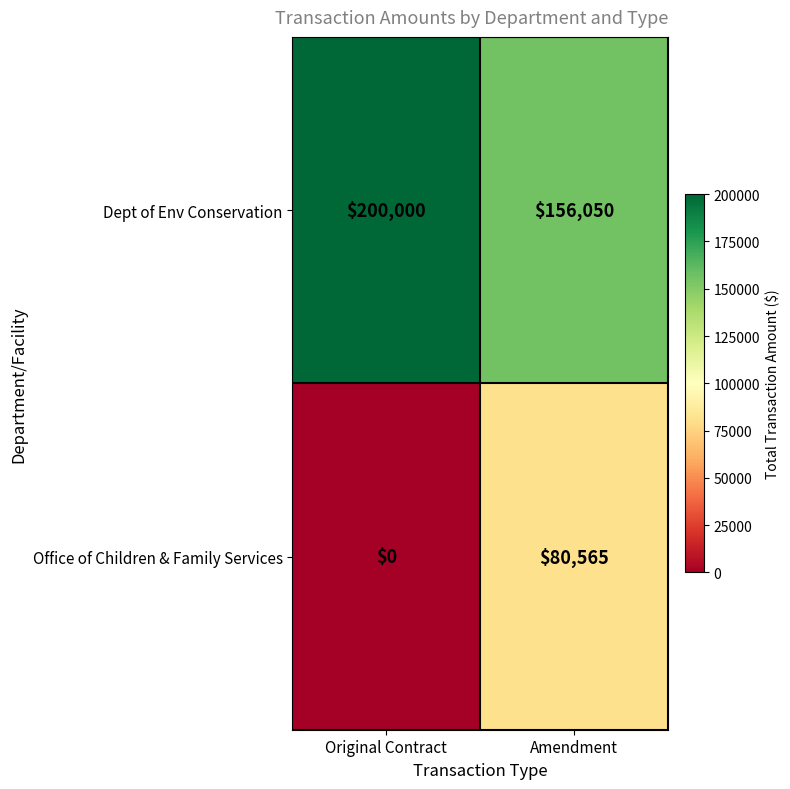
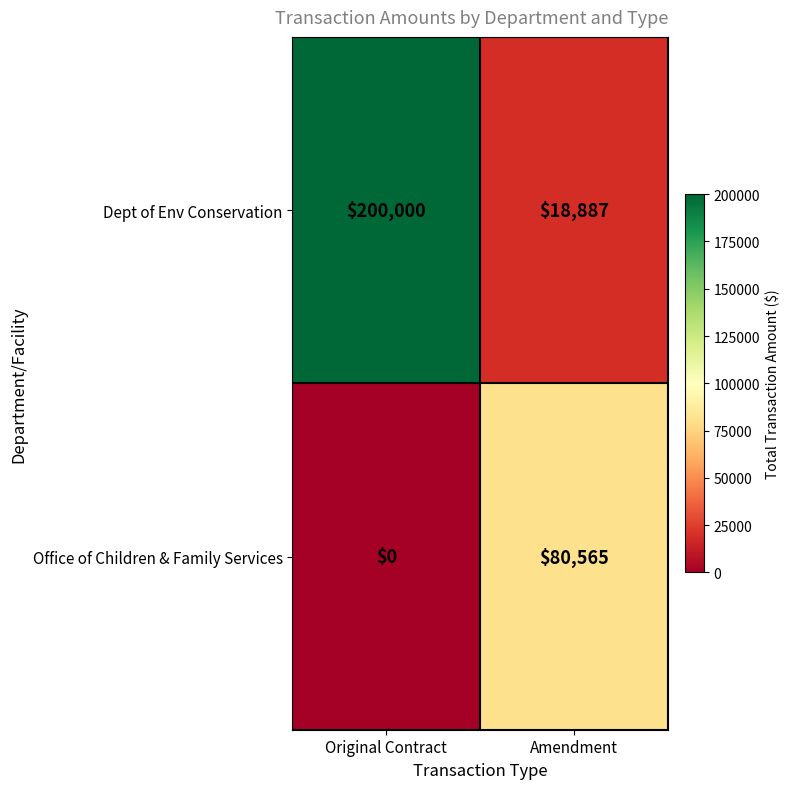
  {
    "Dept of Env Conservation": {
      "Original Contract": "$200,000",
-     "Amendment": "$156,050"
+     "Amendment": "$18,887"
    },
    "Office of Children & Family Services": {
      "Original Contract": "$0",
      "Amendment": "$80,565"
    }
  }
